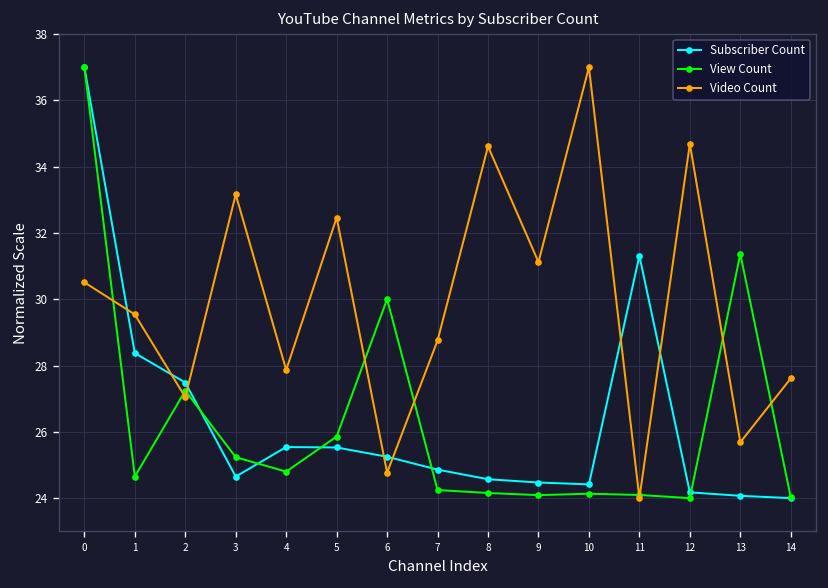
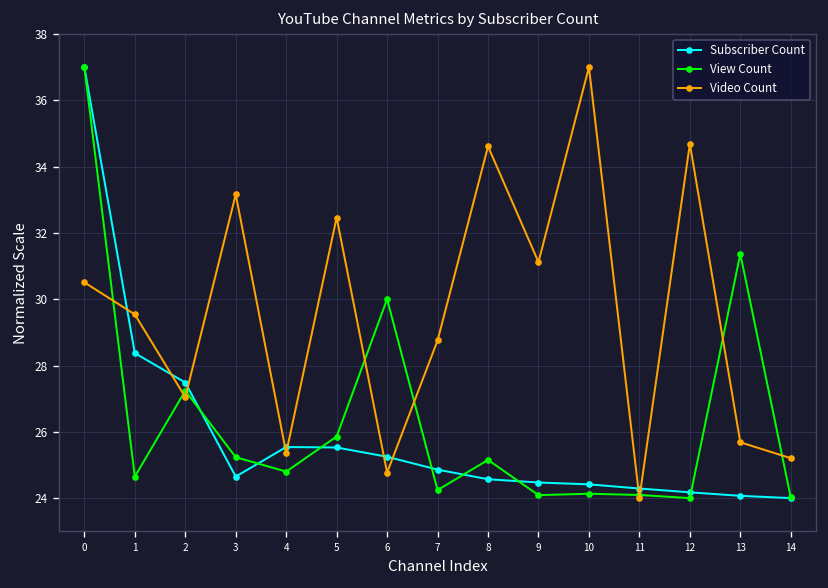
  {
    "Subscriber Count": {
      "1": 28.4,
      "2": 27.5,
      "3": 24.6,
      "4": 25.5,
      "5": 25.5,
      "6": 25.2,
      "7": 24.9,
      "8": 24.6,
      "9": 24.5,
      "10": 24.4,
-     "11": 31.3,
+     "11": 24.3,
      "12": 24.2,
      "13": 24.1
    },
    "View Count": {
      "1": 24.6,
      "2": 27.2,
      "3": 25.2,
      "4": 24.8,
      "5": 25.9,
      "6": 30.0,
      "7": 24.2,
-     "8": 24.2,
+     "8": 25.2,
      "9": 24.1,
      "10": 24.1,
      "11": 24.1,
      "12": 24.0,
      "13": 31.4
    },
    "Video Count": {
      "0": 30.5,
      "1": 29.5,
      "2": 27.0,
      "3": 33.2,
-     "4": 27.9,
+     "4": 25.4,
      "5": 32.5,
      "6": 24.8,
      "7": 28.8,
      "8": 34.6,
      "9": 31.1,
      "10": 37.0,
      "11": 24.0,
      "12": 34.7,
      "13": 25.7,
-     "14": 27.6
+     "14": 25.2
    }
  }
